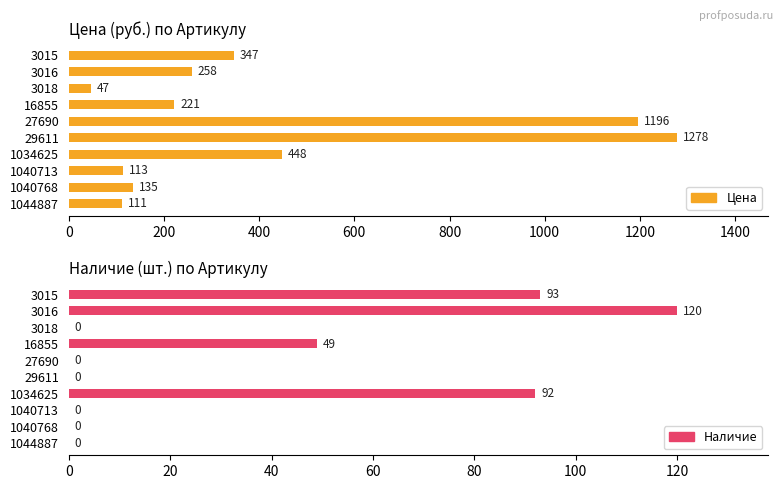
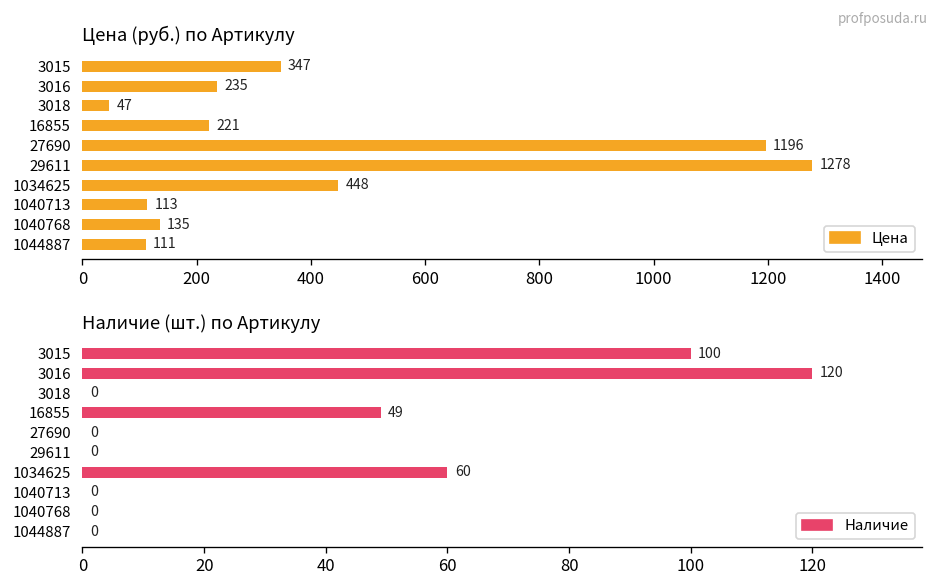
  {
    "Цена (руб.) по Артикулу": {
      "3015": 347,
-     "3016": 258,
+     "3016": 235,
      "3018": 47,
      "16855": 221,
      "27690": 1196,
      "29611": 1278,
      "1034625": 448,
      "1040713": 113,
      "1040768": 135,
      "1044887": 111
    },
    "Наличие (шт.) по Артикулу": {
-     "3015": 93,
+     "3015": 100,
      "3016": 120,
      "3018": 0,
      "16855": 49,
      "27690": 0,
      "29611": 0,
-     "1034625": 92,
+     "1034625": 60,
      "1040713": 0,
      "1040768": 0,
      "1044887": 0
    }
  }
